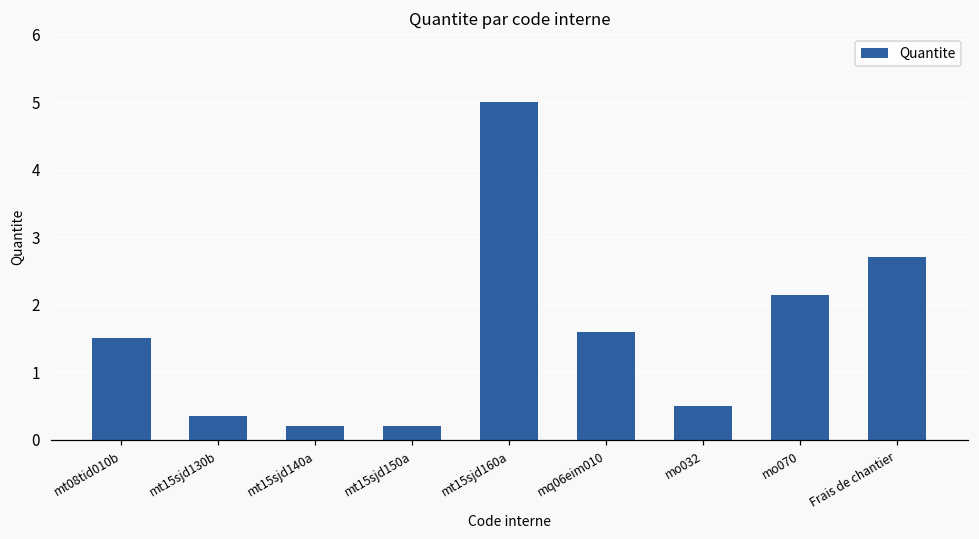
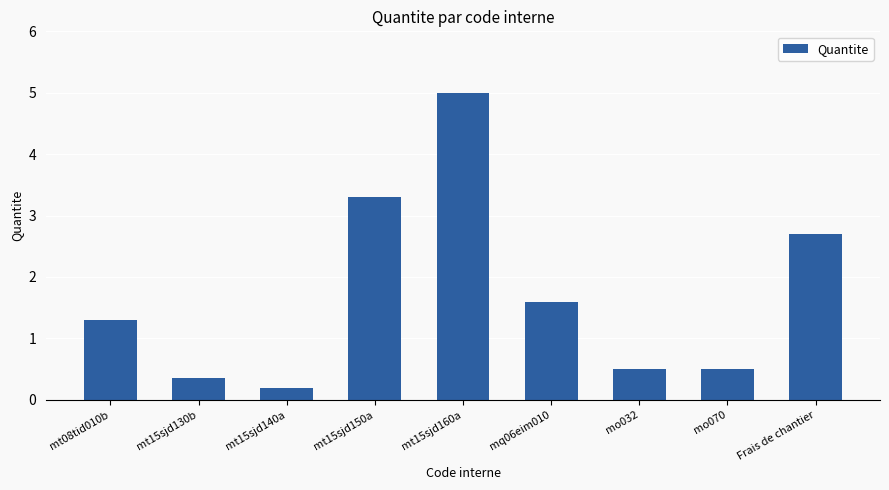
  {
-   "mt08tid010b": 1.5,
+   "mt08tid010b": 1.3,
    "mt15sjd130b": 0.4,
    "mt15sjd140a": 0.2,
-   "mt15sjd150a": 0.2,
+   "mt15sjd150a": 3.3,
    "mt15sjd160a": 5.0,
    "mq06eim010": 1.6,
    "mo032": 0.5,
-   "mo070": 2.2,
+   "mo070": 0.5,
    "Frais de chantier": 2.7
  }
